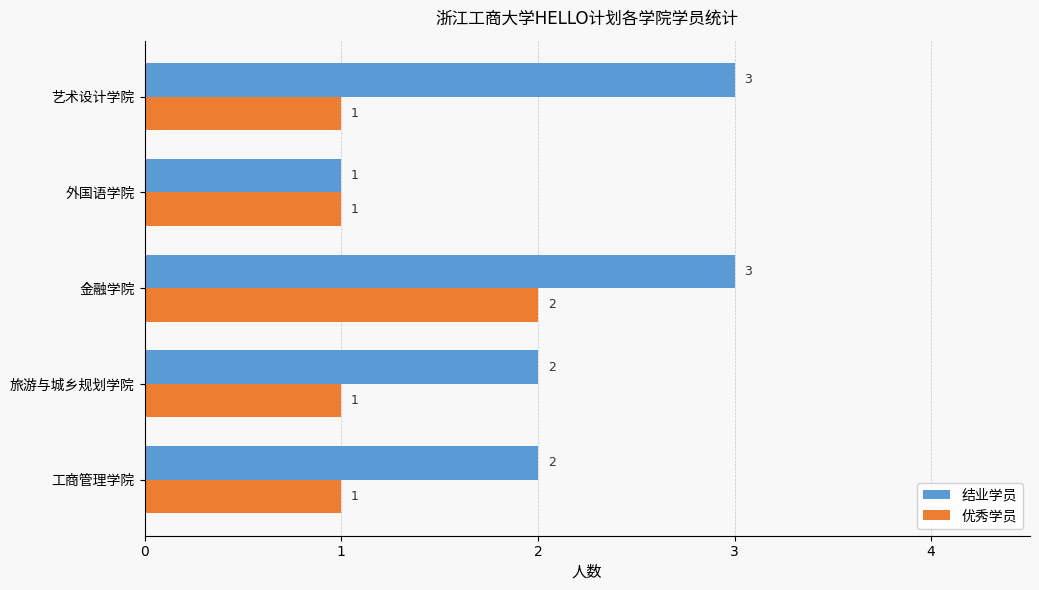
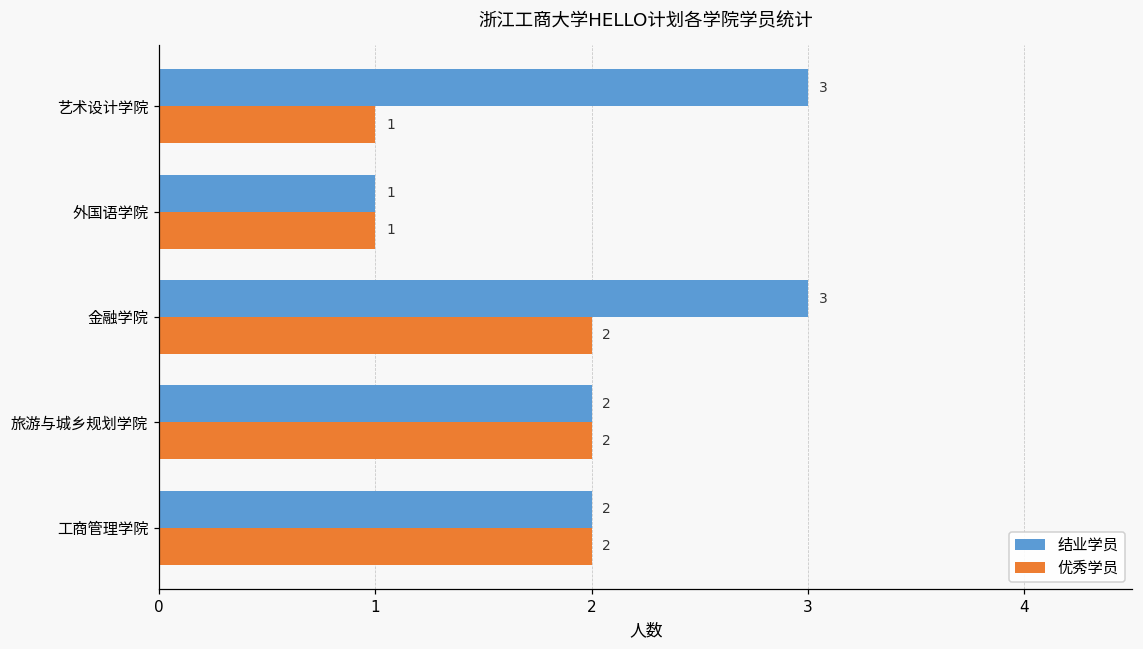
  {
    "结业学员": {
      "艺术设计学院": 3,
      "外国语学院": 1,
      "金融学院": 3,
      "旅游与城乡规划学院": 2,
      "工商管理学院": 2
    },
    "优秀学员": {
      "艺术设计学院": 1,
      "外国语学院": 1,
      "金融学院": 2,
-     "旅游与城乡规划学院": 1,
-     "工商管理学院": 1
+     "旅游与城乡规划学院": 2,
+     "工商管理学院": 2
    }
  }
